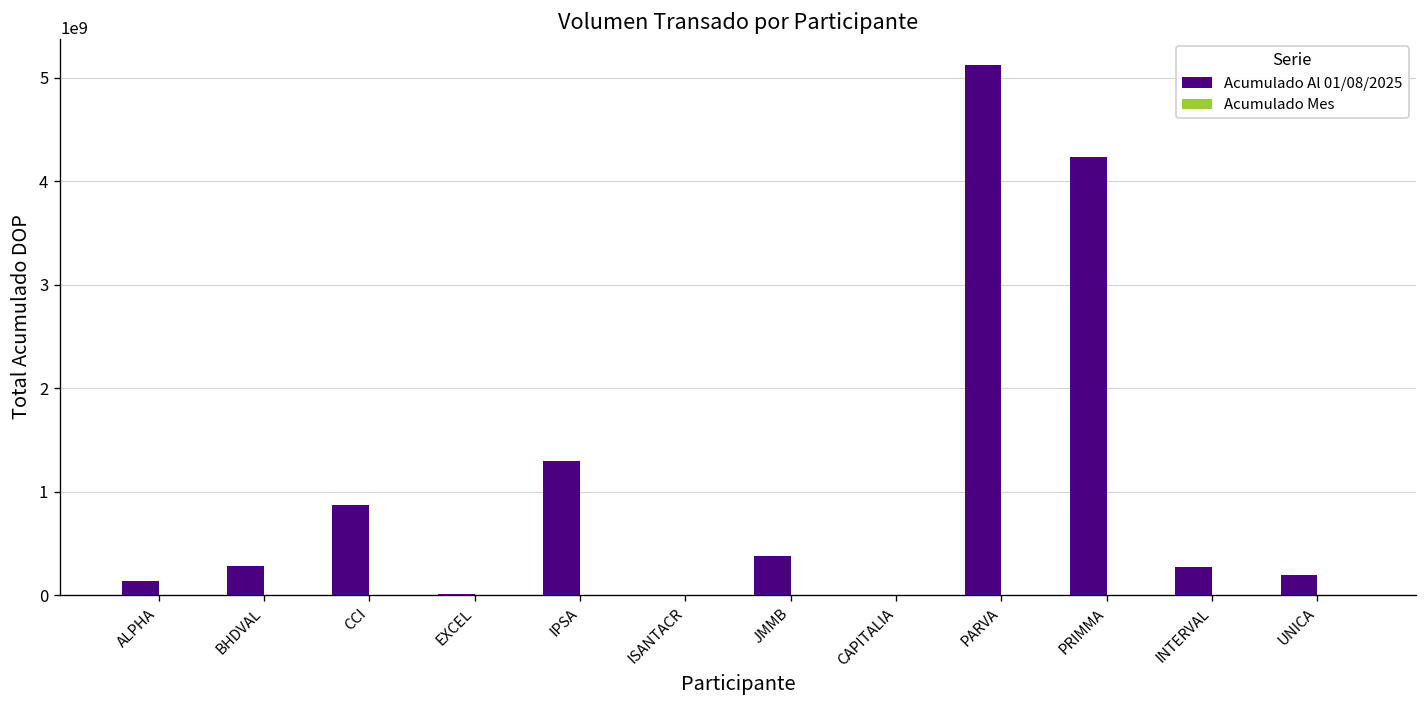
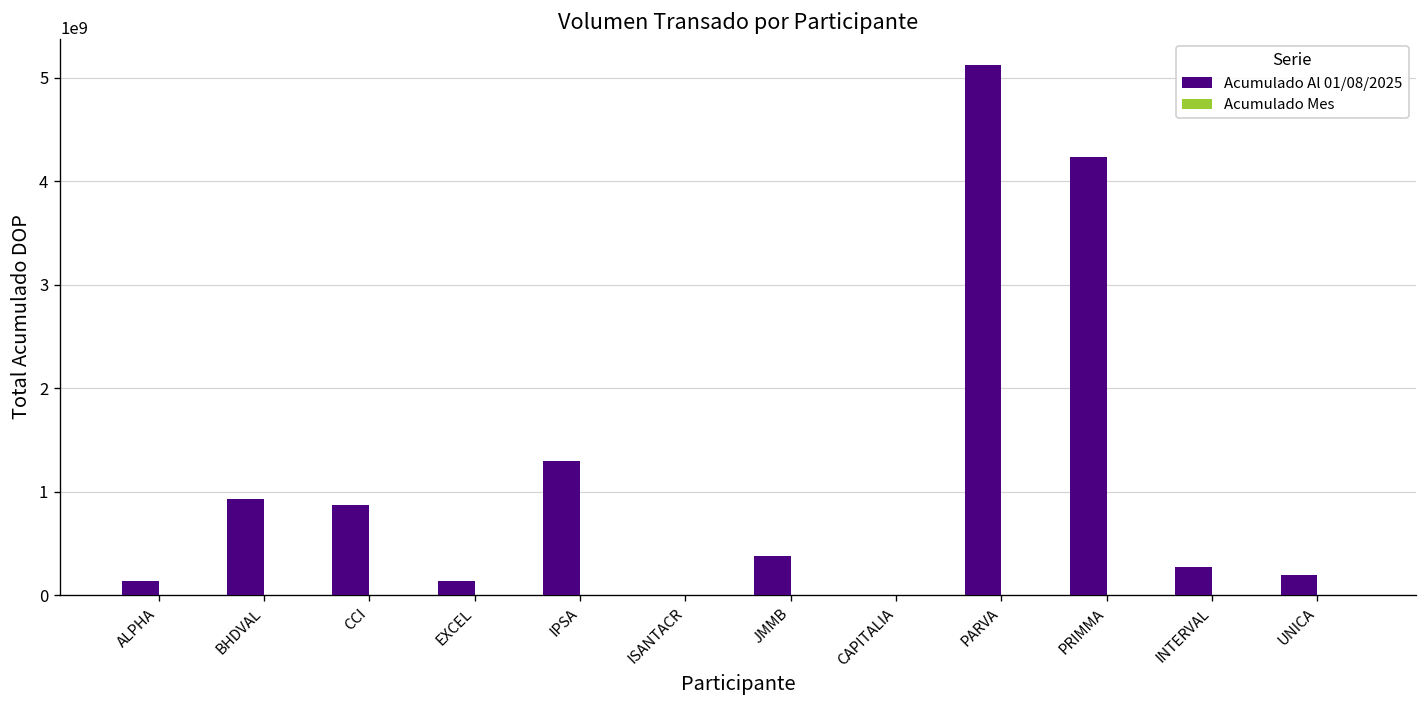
  {
    "Acumulado Al 01/08/2025": {
      "ALPHA": 100000000,
-     "BHDVAL": 300000000,
+     "BHDVAL": 900000000,
      "CCI": 900000000,
-     "EXCEL": 0,
+     "EXCEL": 100000000,
      "IPSA": 1300000000,
      "JMMB": 400000000,
      "PARVA": 5100000000,
      "PRIMMA": 4200000000,
      "INTERVAL": 300000000,
      "UNICA": 200000000
    },
    "Acumulado Mes": {
      "ALPHA": 0,
      "BHDVAL": 0,
      "CCI": 0,
      "EXCEL": 0,
      "IPSA": 0,
      "ISANTACR": 0,
      "JMMB": 0,
      "CAPITALIA": 0,
      "PARVA": 0,
      "PRIMMA": 0,
      "INTERVAL": 0,
      "UNICA": 0
    }
  }
